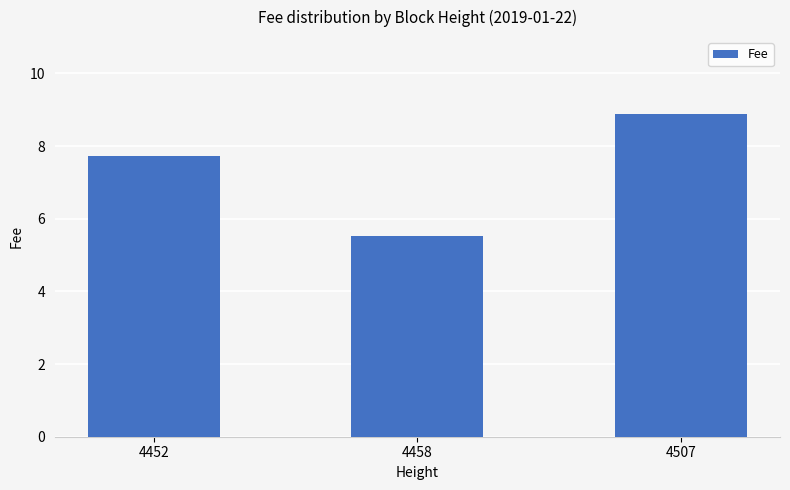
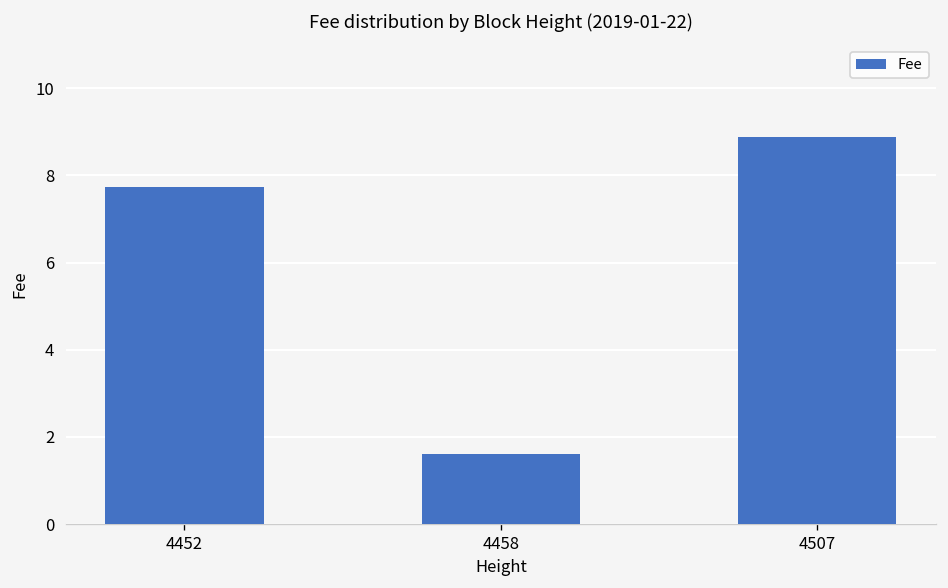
  {
    "4452": 7.7,
-   "4458": 5.5,
+   "4458": 1.6,
    "4507": 8.9
  }
